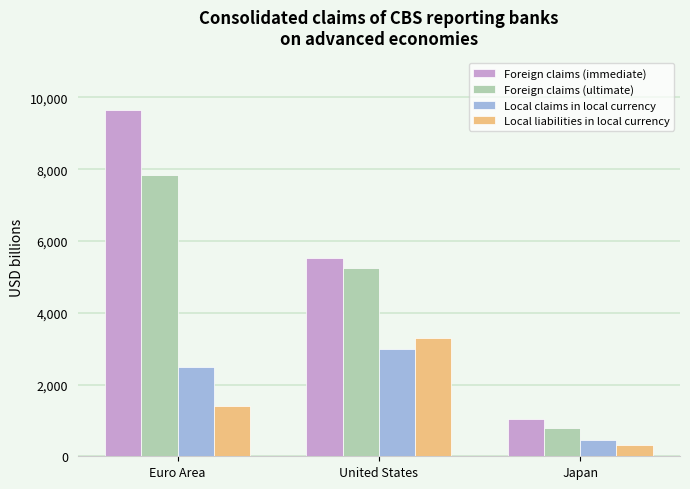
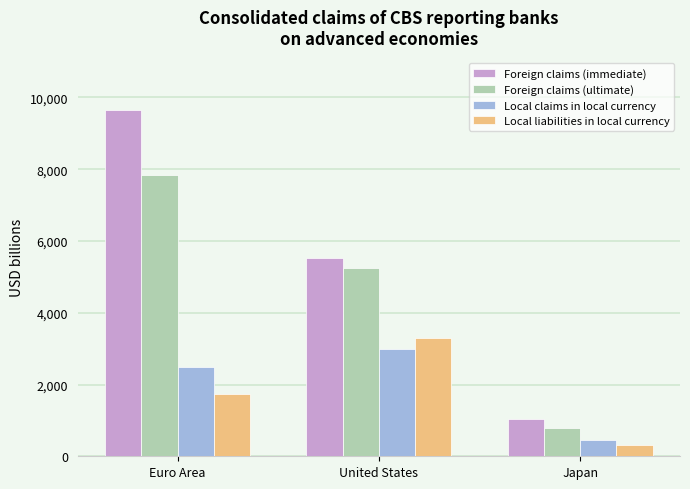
  {
    "Local liabilities in local currency": {
-     "Euro Area": "1,400",
+     "Euro Area": "1,700",
      "United States": "3,300",
      "Japan": "300"
    }
  }
